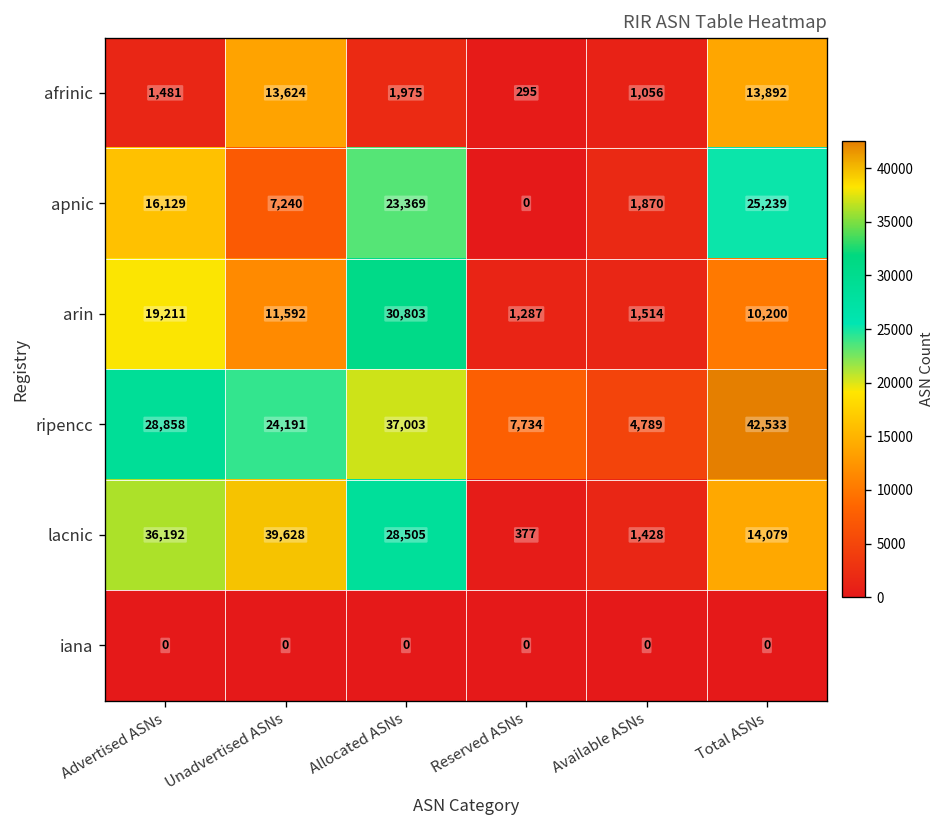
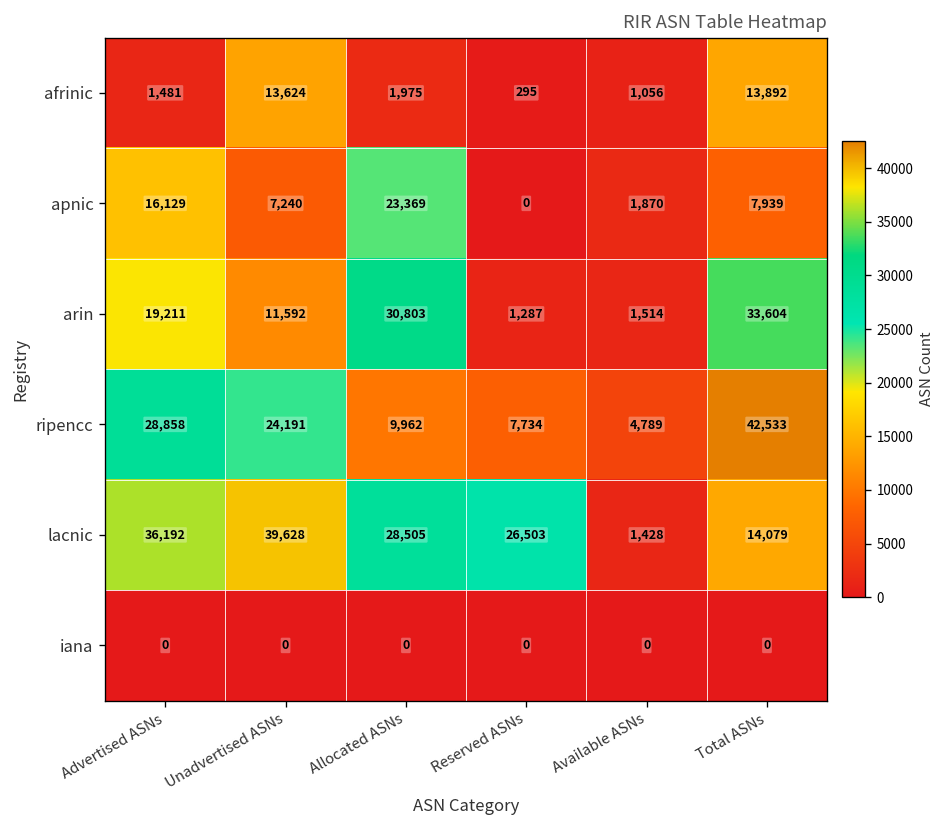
  {
    "apnic": {
-     "Total ASNs": "25,239"
+     "Total ASNs": "7,939"
    },
    "arin": {
-     "Total ASNs": "10,200"
+     "Total ASNs": "33,604"
    },
    "ripencc": {
-     "Allocated ASNs": "37,003"
+     "Allocated ASNs": "9,962"
    },
    "lacnic": {
-     "Reserved ASNs": "377"
+     "Reserved ASNs": "26,503"
    }
  }
